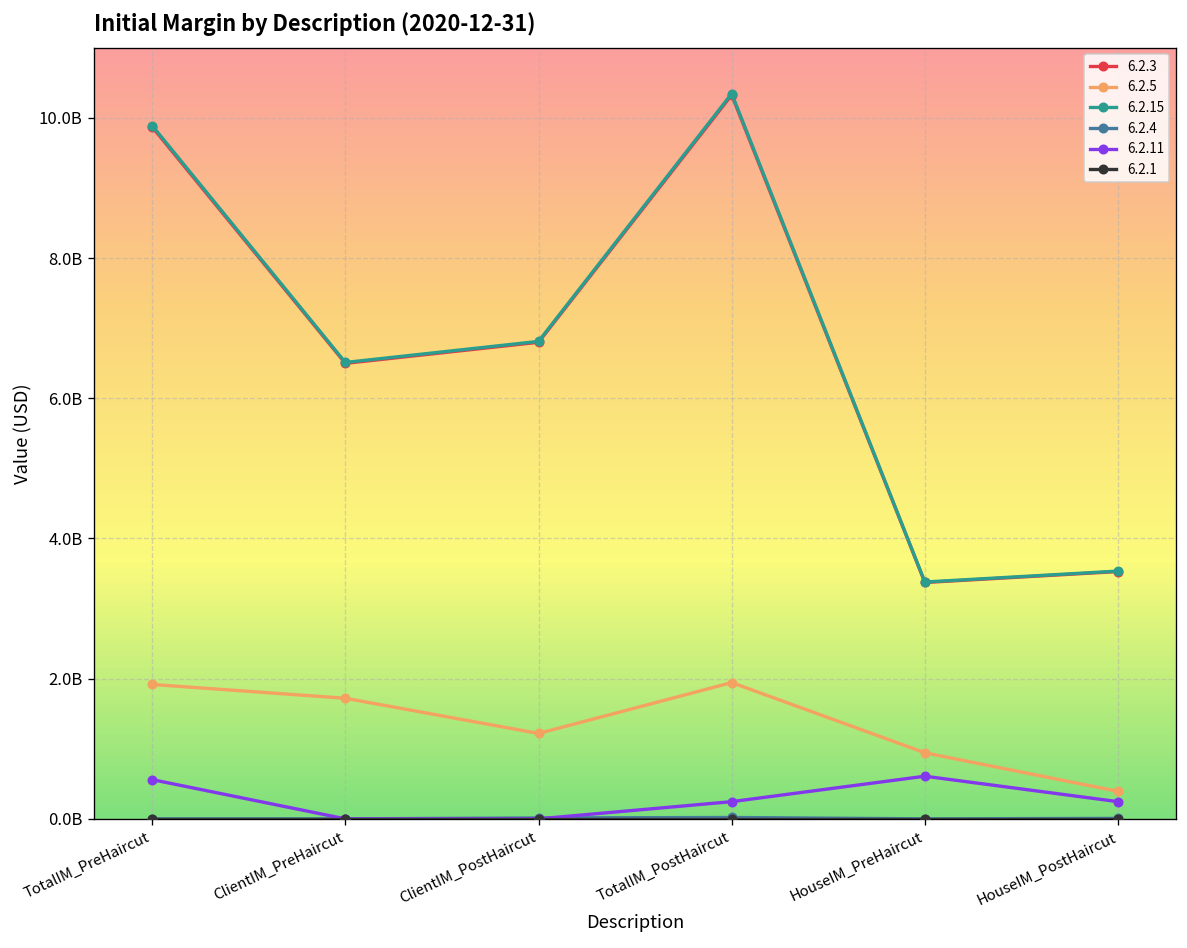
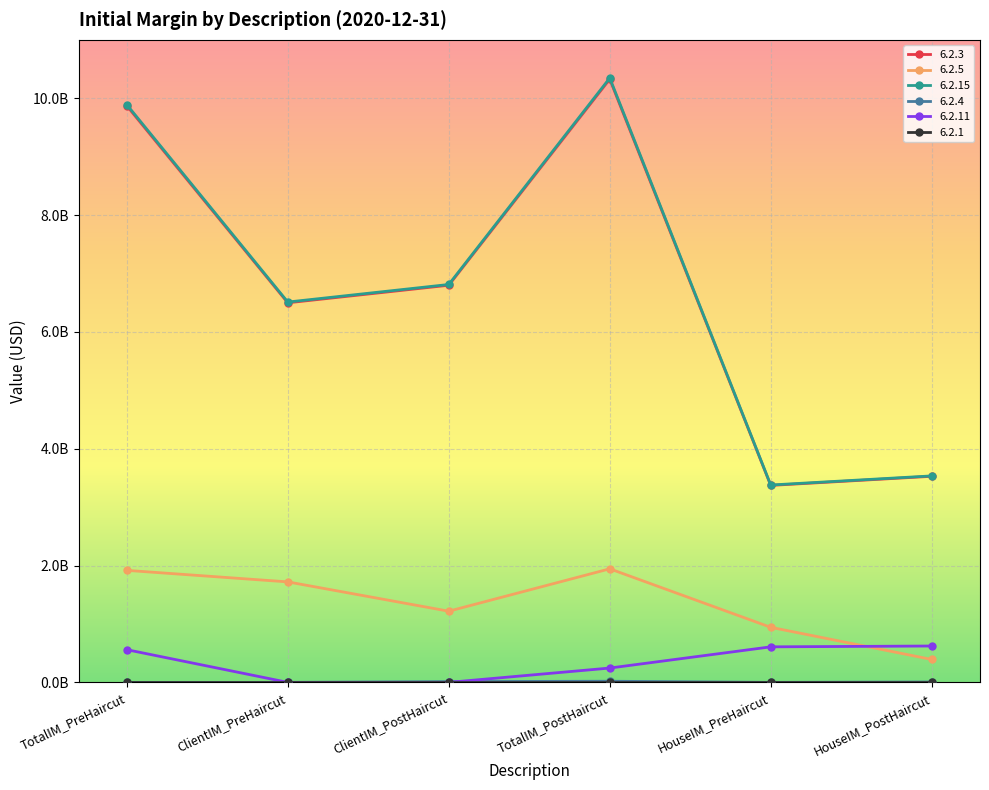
  {
    "6.2.5": {
      "TotalIM_PreHaircut": 1900000000,
      "ClientIM_PreHaircut": 1700000000,
      "ClientIM_PostHaircut": 1200000000,
      "TotalIM_PostHaircut": 1900000000,
      "HouseIM_PreHaircut": 900000000,
      "HouseIM_PostHaircut": 400000000
    },
    "6.2.11": {
      "TotalIM_PreHaircut": 600000000,
      "TotalIM_PostHaircut": 200000000,
      "HouseIM_PreHaircut": 600000000,
-     "HouseIM_PostHaircut": 200000000
+     "HouseIM_PostHaircut": 600000000
    }
  }
